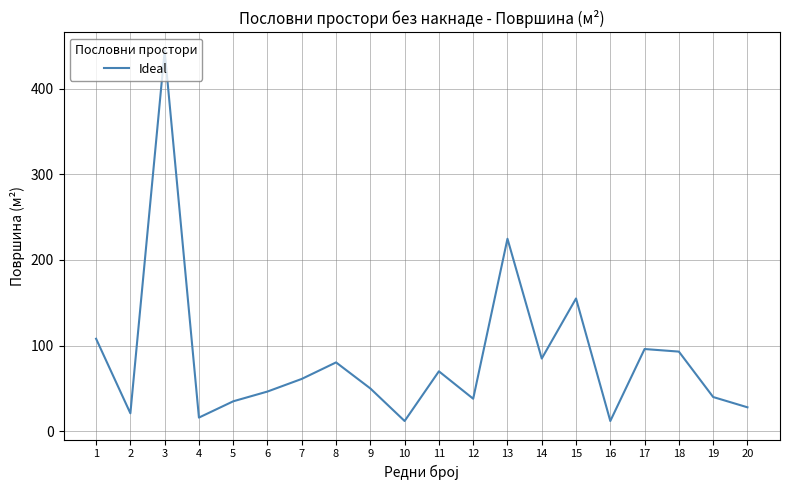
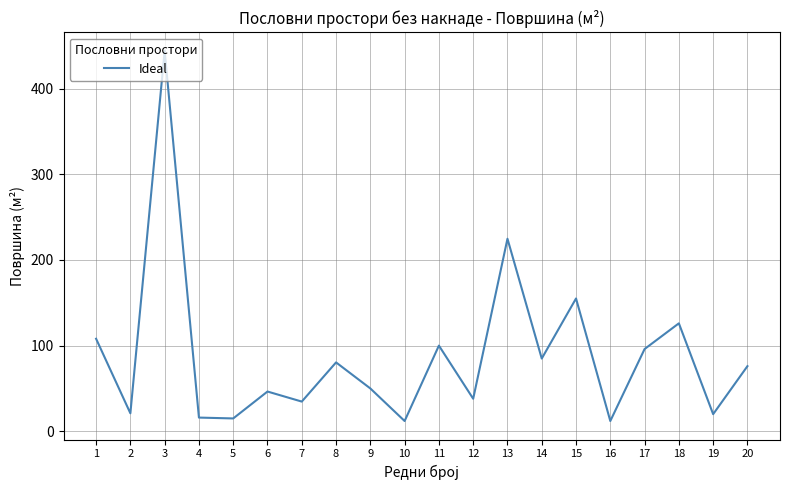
  {
    "1": 110,
    "2": 20,
    "4": 20,
-   "5": 40,
+   "5": 20,
    "6": 50,
-   "7": 60,
+   "7": 30,
    "8": 80,
    "9": 50,
    "10": 10,
-   "11": 70,
+   "11": 100,
    "12": 40,
    "13": 220,
    "14": 80,
    "15": 160,
    "16": 10,
    "17": 100,
-   "18": 90,
-   "19": 40,
-   "20": 30
+   "18": 130,
+   "19": 20,
+   "20": 80
  }
